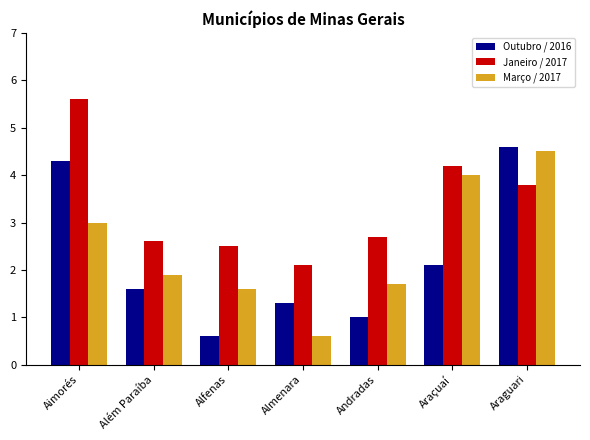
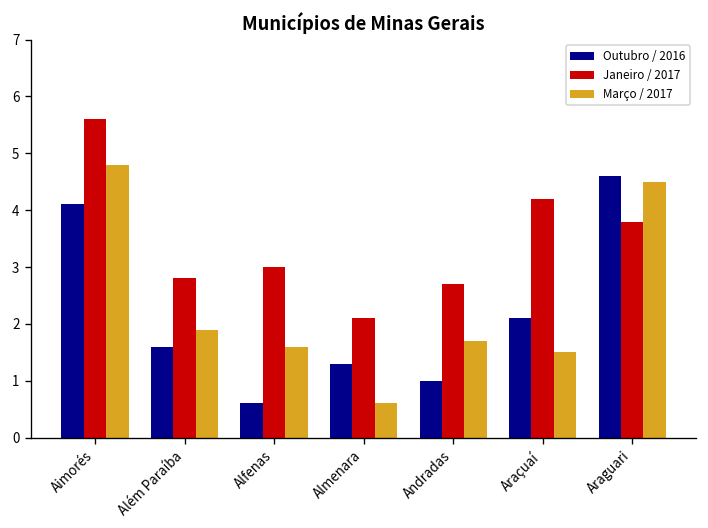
  {
    "Outubro / 2016": {
-     "Aimorés": 4.3,
+     "Aimorés": 4.1,
      "Além Paraíba": 1.6,
      "Alfenas": 0.6,
      "Almenara": 1.3,
      "Andradas": 1.0,
      "Araçuaí": 2.1,
      "Araguari": 4.6
    },
    "Janeiro / 2017": {
      "Aimorés": 5.6,
-     "Além Paraíba": 2.6,
-     "Alfenas": 2.5,
+     "Além Paraíba": 2.8,
+     "Alfenas": 3.0,
      "Almenara": 2.1,
      "Andradas": 2.7,
      "Araçuaí": 4.2,
      "Araguari": 3.8
    },
    "Março / 2017": {
-     "Aimorés": 3.0,
+     "Aimorés": 4.8,
      "Além Paraíba": 1.9,
      "Alfenas": 1.6,
      "Almenara": 0.6,
      "Andradas": 1.7,
-     "Araçuaí": 4.0,
+     "Araçuaí": 1.5,
      "Araguari": 4.5
    }
  }
